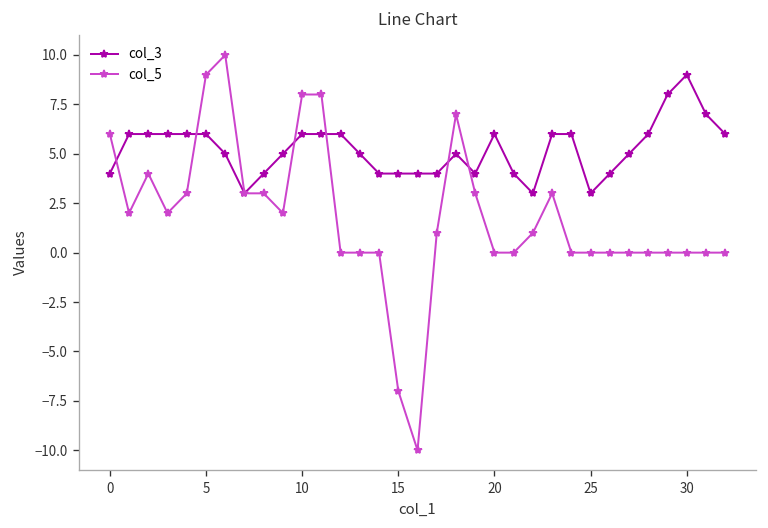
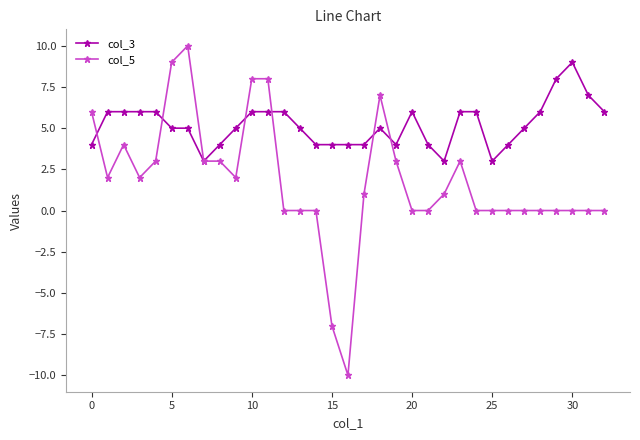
  {
    "col_3": {
      "0": 4,
-     "5": 6,
+     "5": 5,
      "10": 6,
      "15": 4,
      "20": 6,
      "25": 3,
      "30": 9
    },
    "col_5": {
      "0": 6,
      "5": 9,
      "10": 8,
      "15": -7,
      "20": 0,
      "25": 0,
      "30": 0
    }
  }
